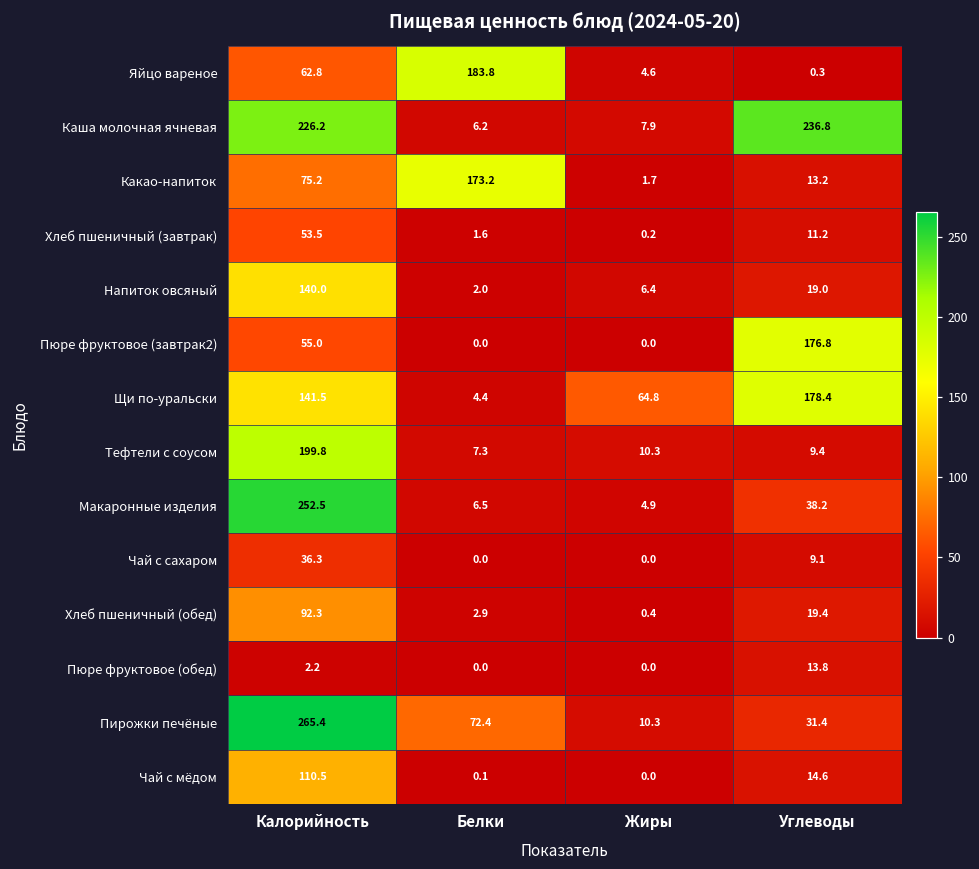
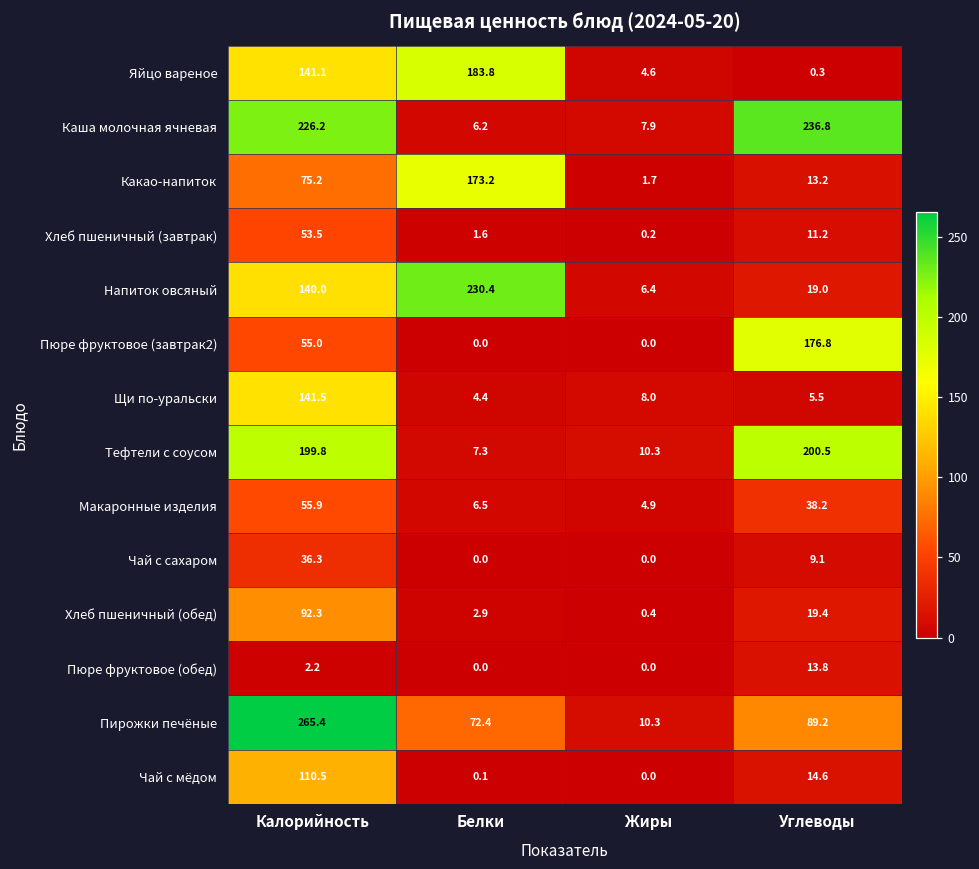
  {
    "Яйцо вареное": {
-     "Калорийность": 62.8,
+     "Калорийность": 141.1,
      "Белки": 183.8,
      "Жиры": 4.6,
      "Углеводы": 0.3
    },
    "Каша молочная ячневая": {
      "Калорийность": 226.2,
      "Белки": 6.2,
      "Жиры": 7.9,
      "Углеводы": 236.8
    },
    "Какао-напиток": {
      "Калорийность": 75.2,
      "Белки": 173.2,
      "Жиры": 1.7,
      "Углеводы": 13.2
    },
    "Хлеб пшеничный (завтрак)": {
      "Калорийность": 53.5,
      "Белки": 1.6,
      "Жиры": 0.2,
      "Углеводы": 11.2
    },
    "Напиток овсяный": {
      "Калорийность": 140.0,
-     "Белки": 2.0,
+     "Белки": 230.4,
      "Жиры": 6.4,
      "Углеводы": 19.0
    },
    "Пюре фруктовое (завтрак2)": {
      "Калорийность": 55.0,
      "Белки": 0.0,
      "Жиры": 0.0,
      "Углеводы": 176.8
    },
    "Щи по-уральски": {
      "Калорийность": 141.5,
      "Белки": 4.4,
-     "Жиры": 64.8,
-     "Углеводы": 178.4
+     "Жиры": 8.0,
+     "Углеводы": 5.5
    },
    "Тефтели с соусом": {
      "Калорийность": 199.8,
      "Белки": 7.3,
      "Жиры": 10.3,
-     "Углеводы": 9.4
+     "Углеводы": 200.5
    },
    "Макаронные изделия": {
-     "Калорийность": 252.5,
+     "Калорийность": 55.9,
      "Белки": 6.5,
      "Жиры": 4.9,
      "Углеводы": 38.2
    },
    "Чай с сахаром": {
      "Калорийность": 36.3,
      "Белки": 0.0,
      "Жиры": 0.0,
      "Углеводы": 9.1
    },
    "Хлеб пшеничный (обед)": {
      "Калорийность": 92.3,
      "Белки": 2.9,
      "Жиры": 0.4,
      "Углеводы": 19.4
    },
    "Пюре фруктовое (обед)": {
      "Калорийность": 2.2,
      "Белки": 0.0,
      "Жиры": 0.0,
      "Углеводы": 13.8
    },
    "Пирожки печёные": {
      "Калорийность": 265.4,
      "Белки": 72.4,
      "Жиры": 10.3,
-     "Углеводы": 31.4
+     "Углеводы": 89.2
    },
    "Чай с мёдом": {
      "Калорийность": 110.5,
      "Белки": 0.1,
      "Жиры": 0.0,
      "Углеводы": 14.6
    }
  }
